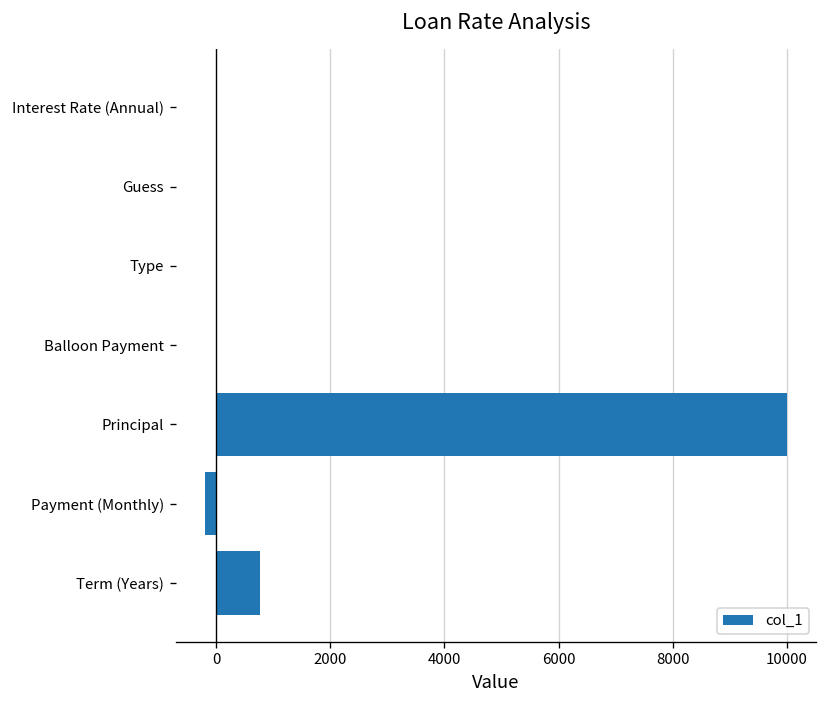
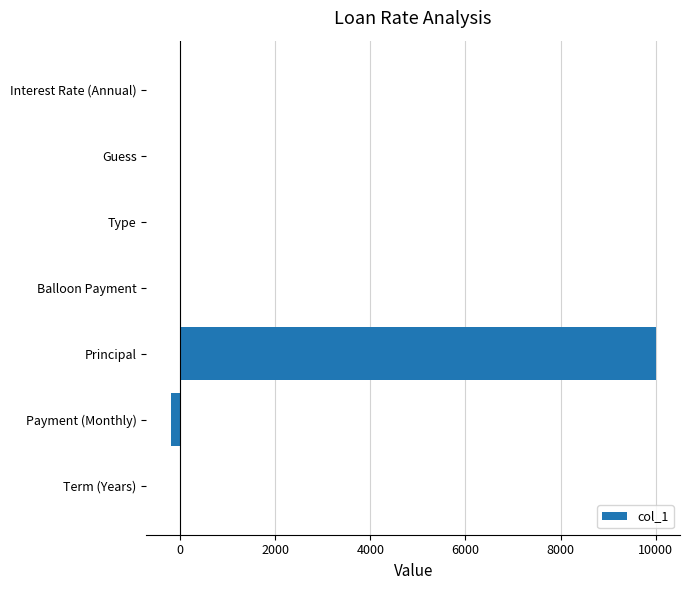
  {
    "Type": 0,
    "Balloon Payment": 0,
    "Principal": 10000,
    "Payment (Monthly)": -200,
-   "Term (Years)": 800
+   "Term (Years)": 0
  }
